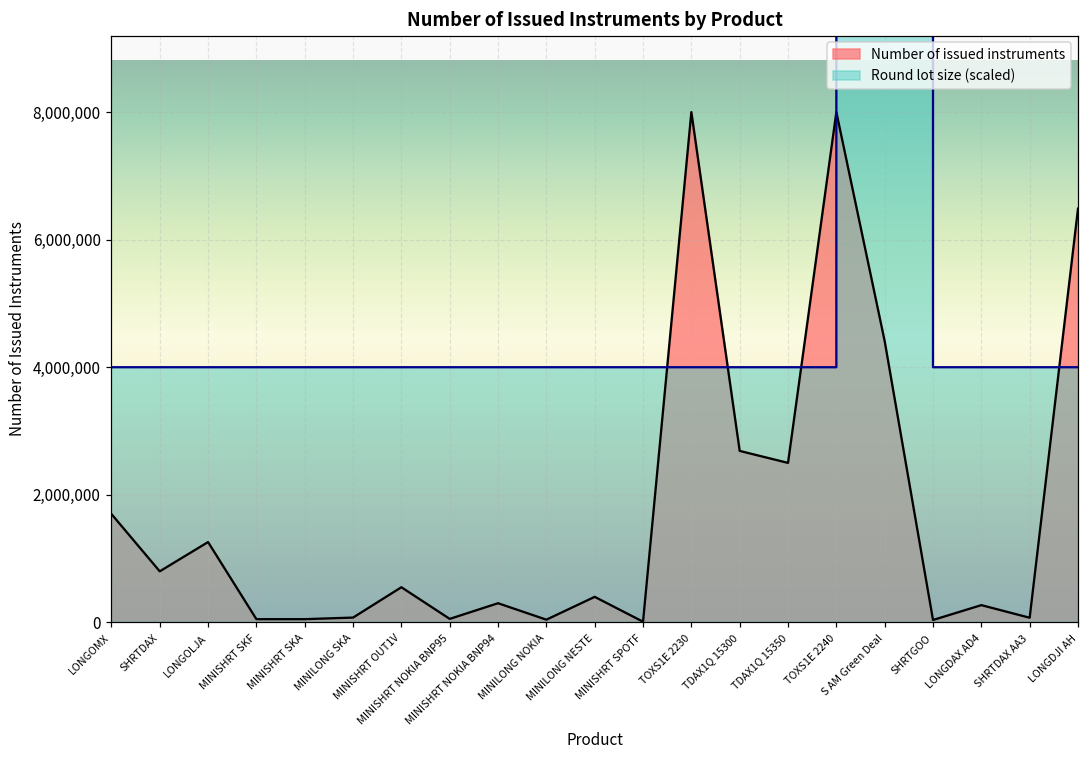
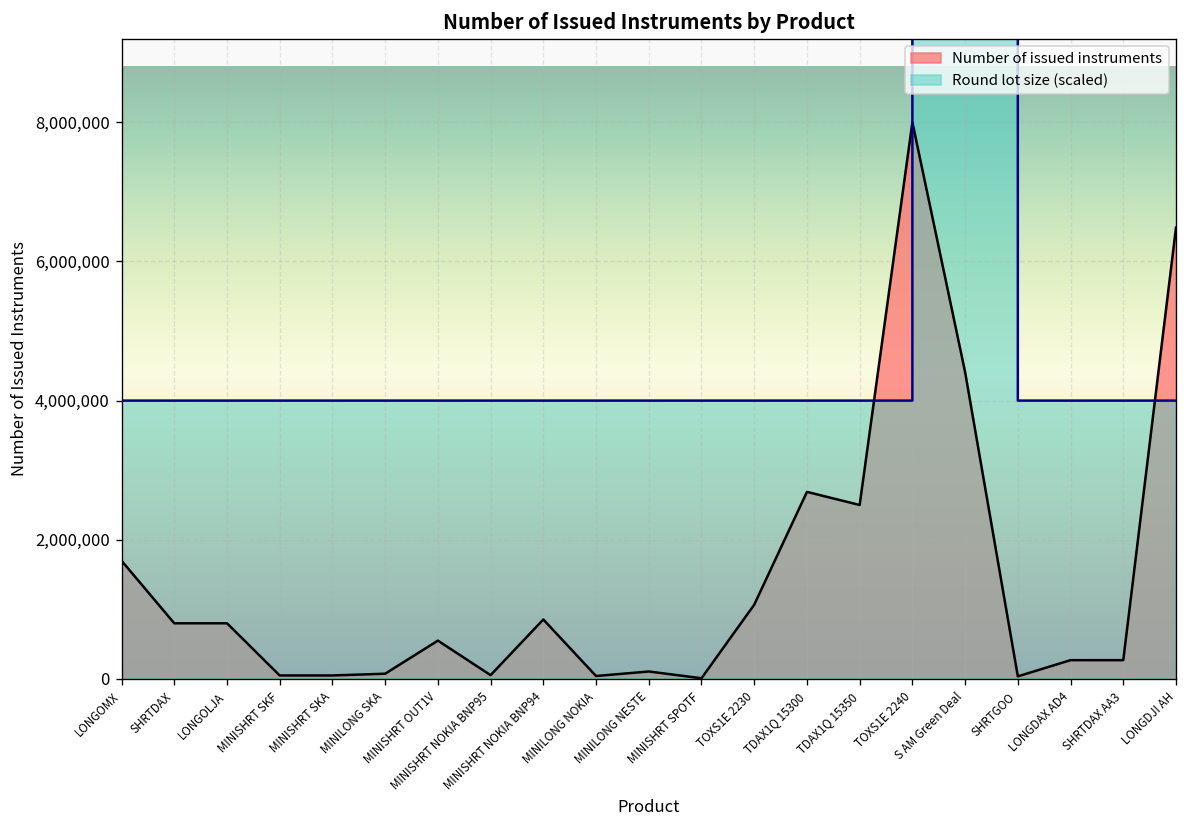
  {
    "Number of issued instruments": {
      "LONGOMX": "1,700,000",
      "SHRTDAX": "800,000",
-     "LONGOLJA": "1,300,000",
+     "LONGOLJA": "800,000",
      "MINISHRT SKF": "100,000",
      "MINISHRT SKA": "100,000",
      "MINILONG SKA": "100,000",
      "MINISHRT OUT1V": "600,000",
      "MINISHRT NOKIA BNP95": "100,000",
-     "MINISHRT NOKIA BNP94": "300,000",
+     "MINISHRT NOKIA BNP94": "900,000",
      "MINILONG NOKIA": "0",
-     "MINILONG NESTE": "400,000",
+     "MINILONG NESTE": "100,000",
      "MINISHRT SPOTF": "0",
-     "TOXS1E 2230": "8,000,000",
+     "TOXS1E 2230": "1,100,000",
      "TDAX1Q 15300": "2,700,000",
      "TDAX1Q 15350": "2,500,000",
      "TOXS1E 2240": "8,000,000",
      "S AM Green Deal": "4,400,000",
      "SHRTGOO": "0",
      "LONGDAX AD4": "300,000",
-     "SHRTDAX AA3": "100,000",
+     "SHRTDAX AA3": "300,000",
      "LONGDJI AH": "6,500,000"
    },
    "Round lot size (scaled)": {
      "LONGOMX": "4,000,000",
      "SHRTDAX": "4,000,000",
      "LONGOLJA": "4,000,000",
      "MINISHRT SKF": "4,000,000",
      "MINISHRT SKA": "4,000,000",
      "MINILONG SKA": "4,000,000",
      "MINISHRT OUT1V": "4,000,000",
      "MINISHRT NOKIA BNP95": "4,000,000",
      "MINISHRT NOKIA BNP94": "4,000,000",
      "MINILONG NOKIA": "4,000,000",
      "MINILONG NESTE": "4,000,000",
      "MINISHRT SPOTF": "4,000,000",
      "TOXS1E 2230": "4,000,000",
      "TDAX1Q 15300": "4,000,000",
      "TDAX1Q 15350": "4,000,000",
      "TOXS1E 2240": "4,000,000",
      "SHRTGOO": "4,000,000",
      "LONGDAX AD4": "4,000,000",
      "SHRTDAX AA3": "4,000,000",
      "LONGDJI AH": "4,000,000"
    }
  }
